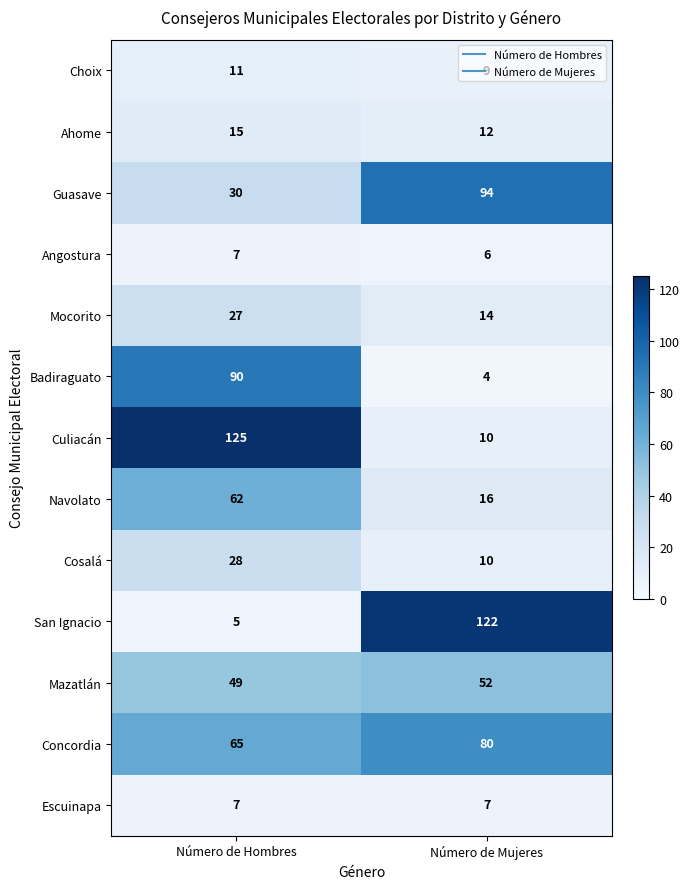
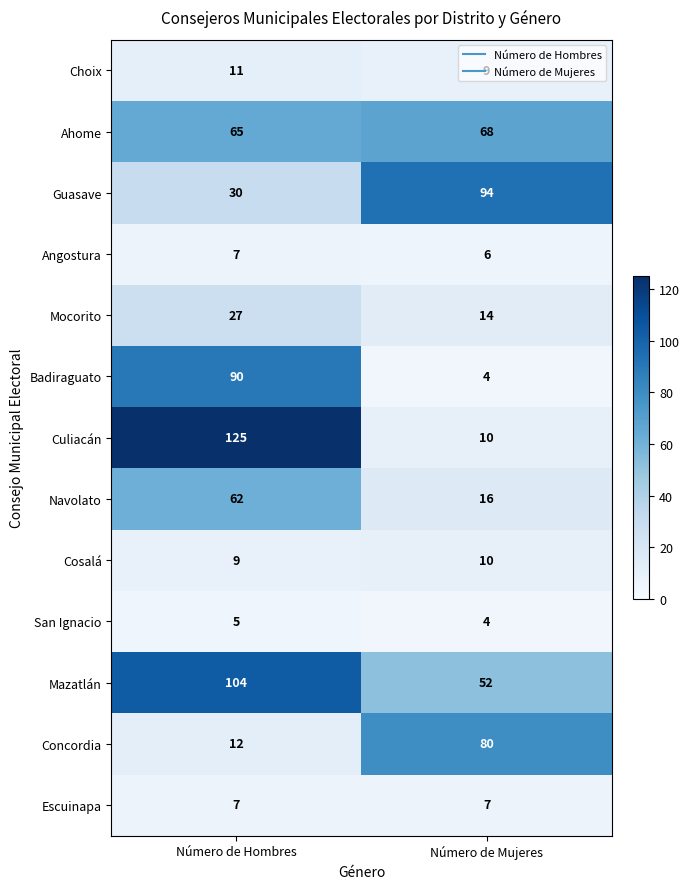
  {
    "Choix": {
      "Número de Hombres": 11
    },
    "Ahome": {
-     "Número de Hombres": 15,
-     "Número de Mujeres": 12
+     "Número de Hombres": 65,
+     "Número de Mujeres": 68
    },
    "Guasave": {
      "Número de Hombres": 30,
      "Número de Mujeres": 94
    },
    "Angostura": {
      "Número de Hombres": 7,
      "Número de Mujeres": 6
    },
    "Mocorito": {
      "Número de Hombres": 27,
      "Número de Mujeres": 14
    },
    "Badiraguato": {
      "Número de Hombres": 90,
      "Número de Mujeres": 4
    },
    "Culiacán": {
      "Número de Hombres": 125,
      "Número de Mujeres": 10
    },
    "Navolato": {
      "Número de Hombres": 62,
      "Número de Mujeres": 16
    },
    "Cosalá": {
-     "Número de Hombres": 28,
+     "Número de Hombres": 9,
      "Número de Mujeres": 10
    },
    "San Ignacio": {
      "Número de Hombres": 5,
-     "Número de Mujeres": 122
+     "Número de Mujeres": 4
    },
    "Mazatlán": {
-     "Número de Hombres": 49,
+     "Número de Hombres": 104,
      "Número de Mujeres": 52
    },
    "Concordia": {
-     "Número de Hombres": 65,
+     "Número de Hombres": 12,
      "Número de Mujeres": 80
    },
    "Escuinapa": {
      "Número de Hombres": 7,
      "Número de Mujeres": 7
    }
  }
